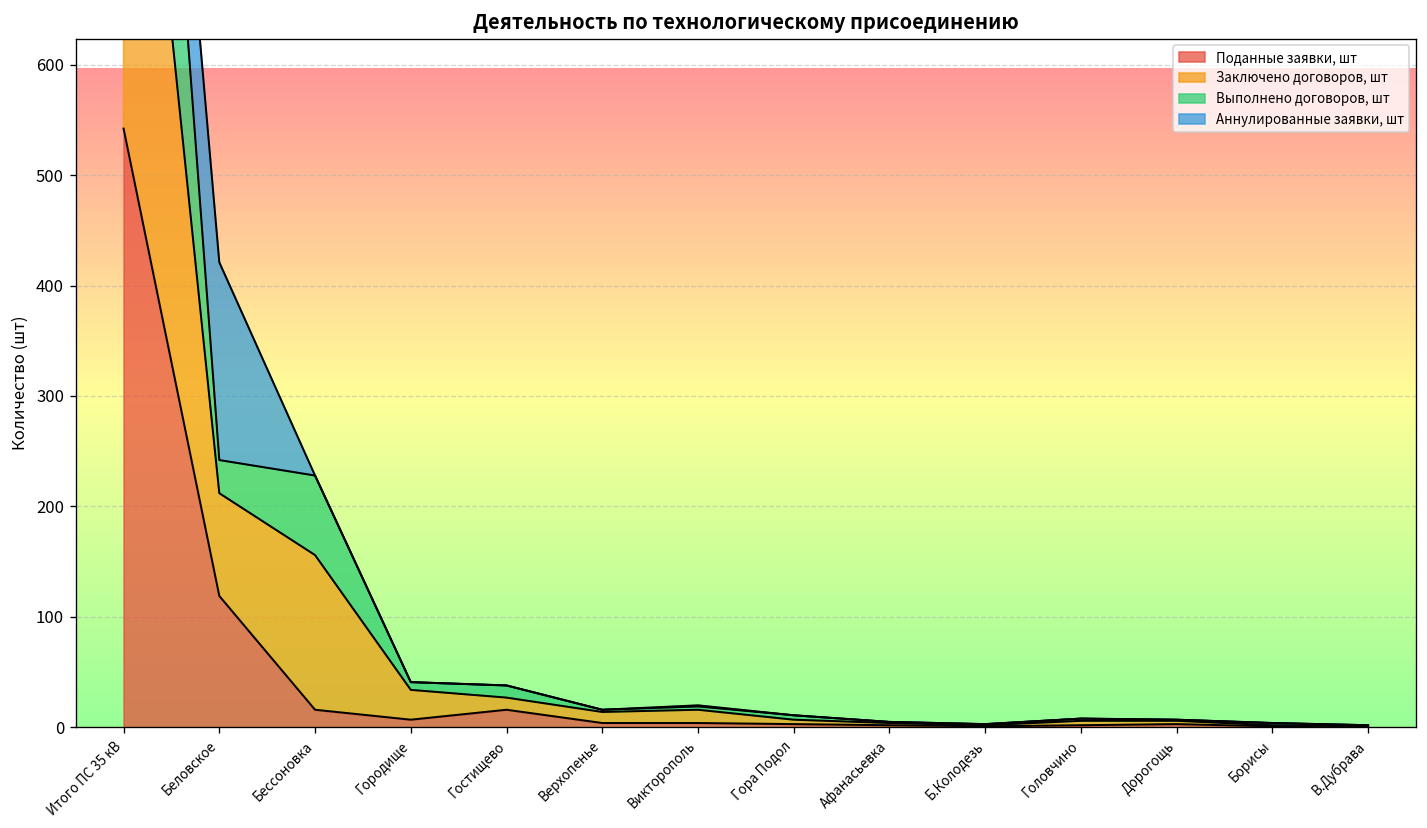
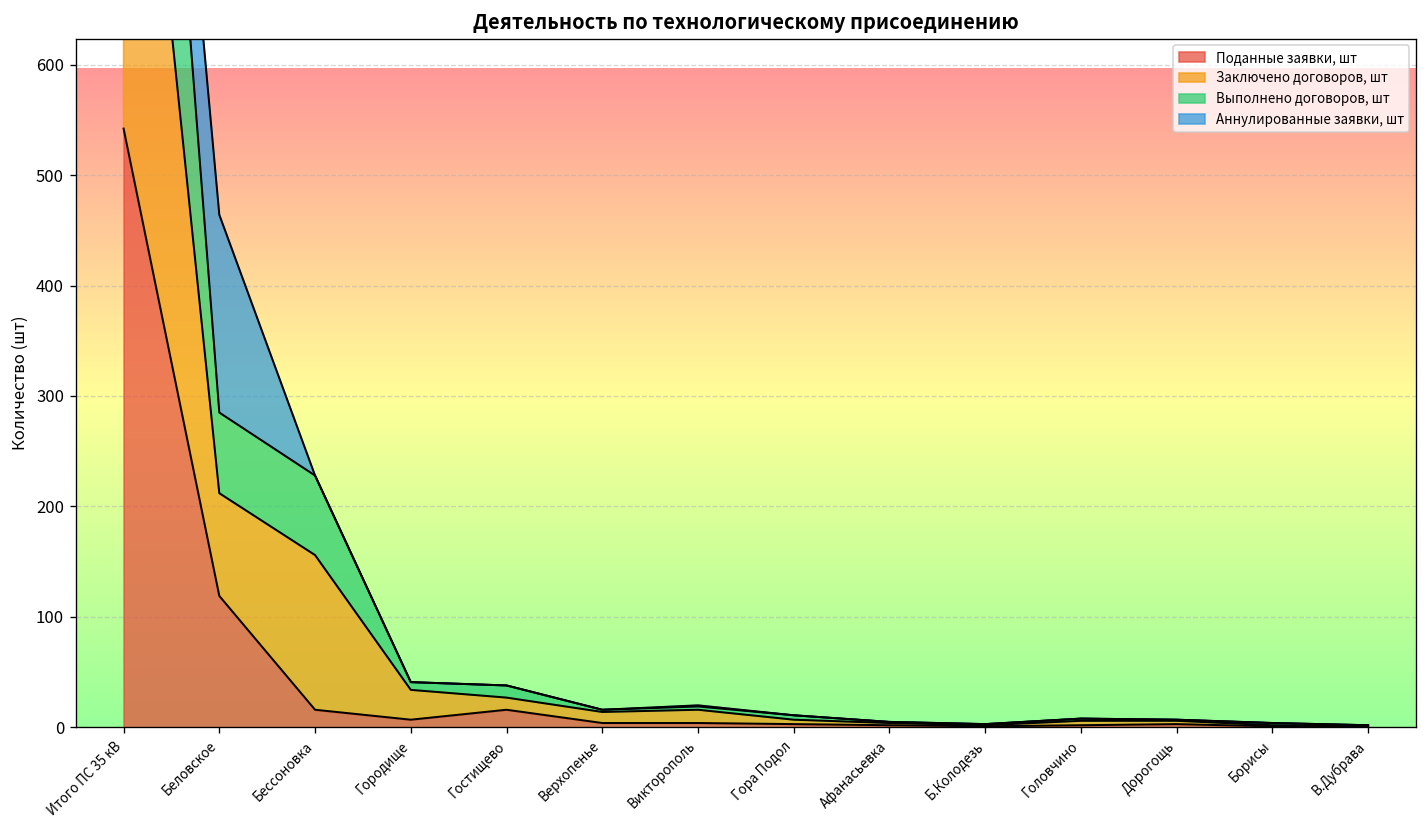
  {
    "Поданные заявки, шт": {
      "Итого ПС 35 кВ": 540,
      "Беловское": 120,
      "Бессоновка": 20,
      "Городище": 10,
      "Гостищево": 20,
      "Верхопенье": 0,
      "Викторополь": 0,
      "Гора Подол": 0,
      "Головчино": 0,
      "Дорогощь": 0
    },
    "Заключено договоров, шт": {
      "Беловское": 90,
      "Бессоновка": 140,
      "Городище": 30,
      "Гостищево": 10,
      "Викторополь": 10,
      "Гора Подол": 0
    },
    "Выполнено договоров, шт": {
-     "Беловское": 30
+     "Беловское": 70
    },
    "Аннулированные заявки, шт": {
      "Беловское": 180
    }
  }
